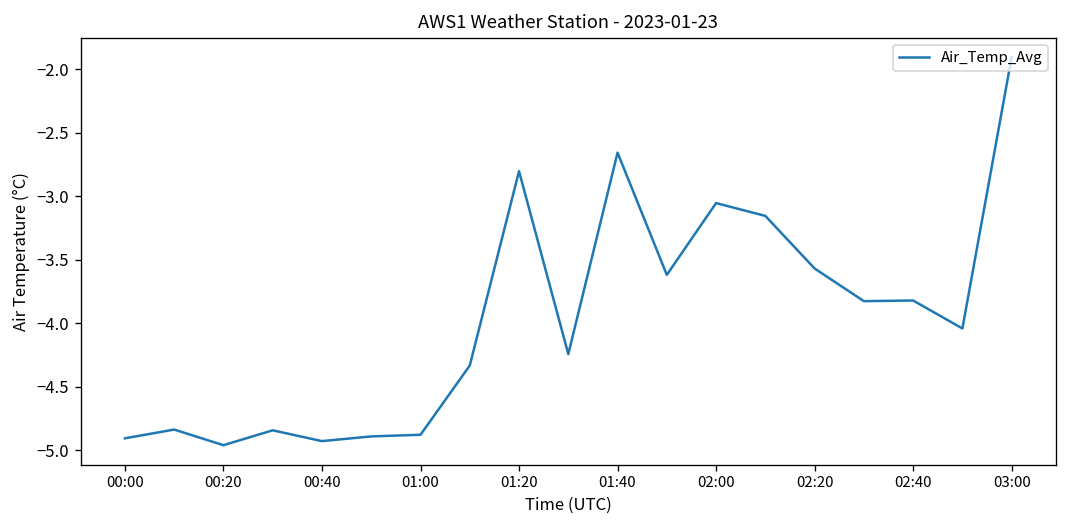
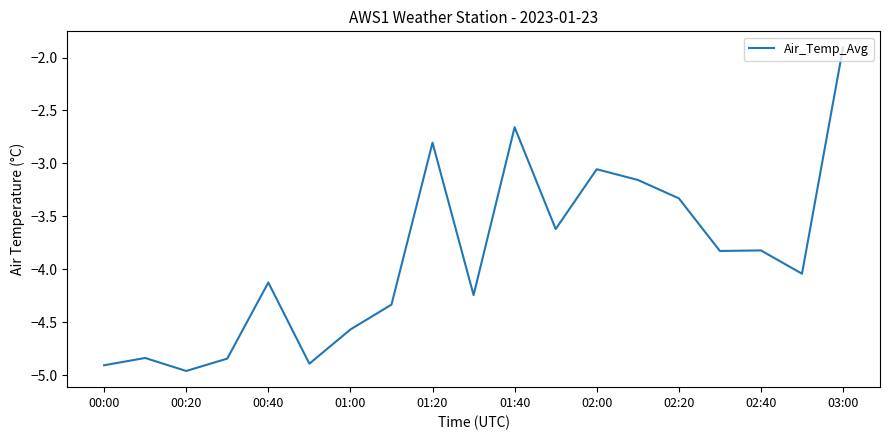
  {
    "00:00": -4.91,
    "00:20": -4.96,
-   "00:40": -4.93,
-   "01:00": -4.88,
+   "00:40": -4.13,
+   "01:00": -4.57,
    "01:20": -2.80,
    "01:40": -2.66,
    "02:00": -3.06,
-   "02:20": -3.57,
+   "02:20": -3.33,
    "02:40": -3.82
  }
